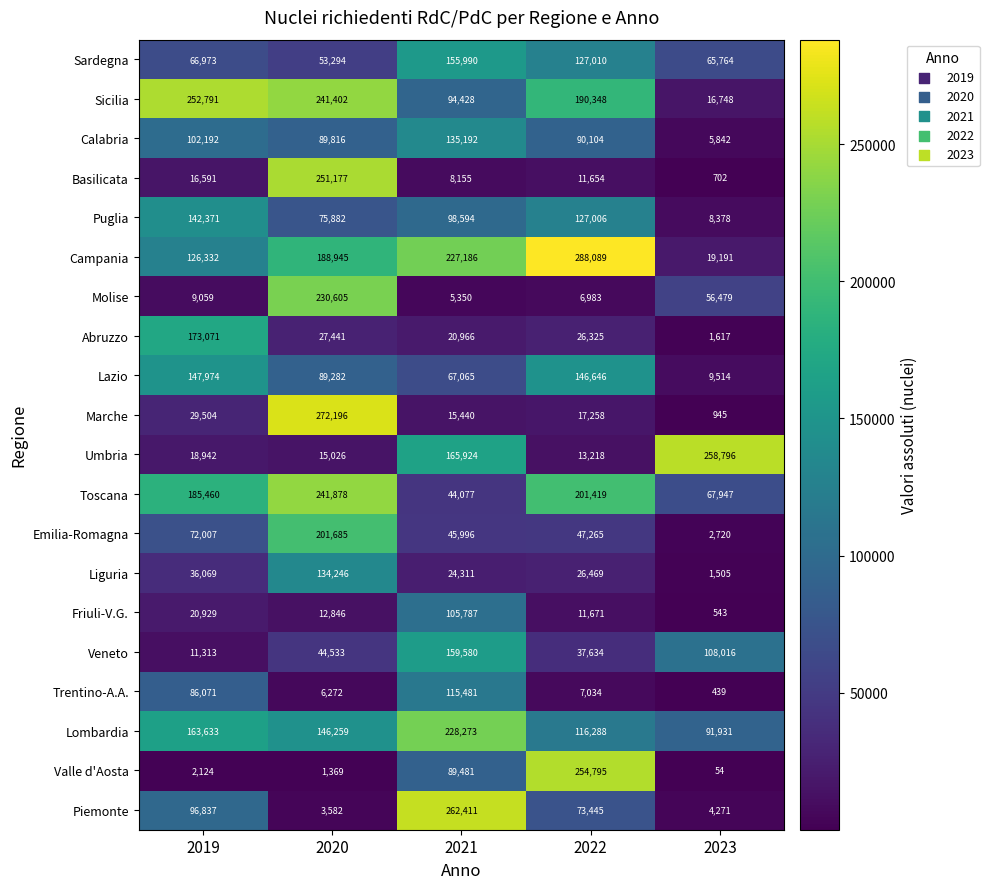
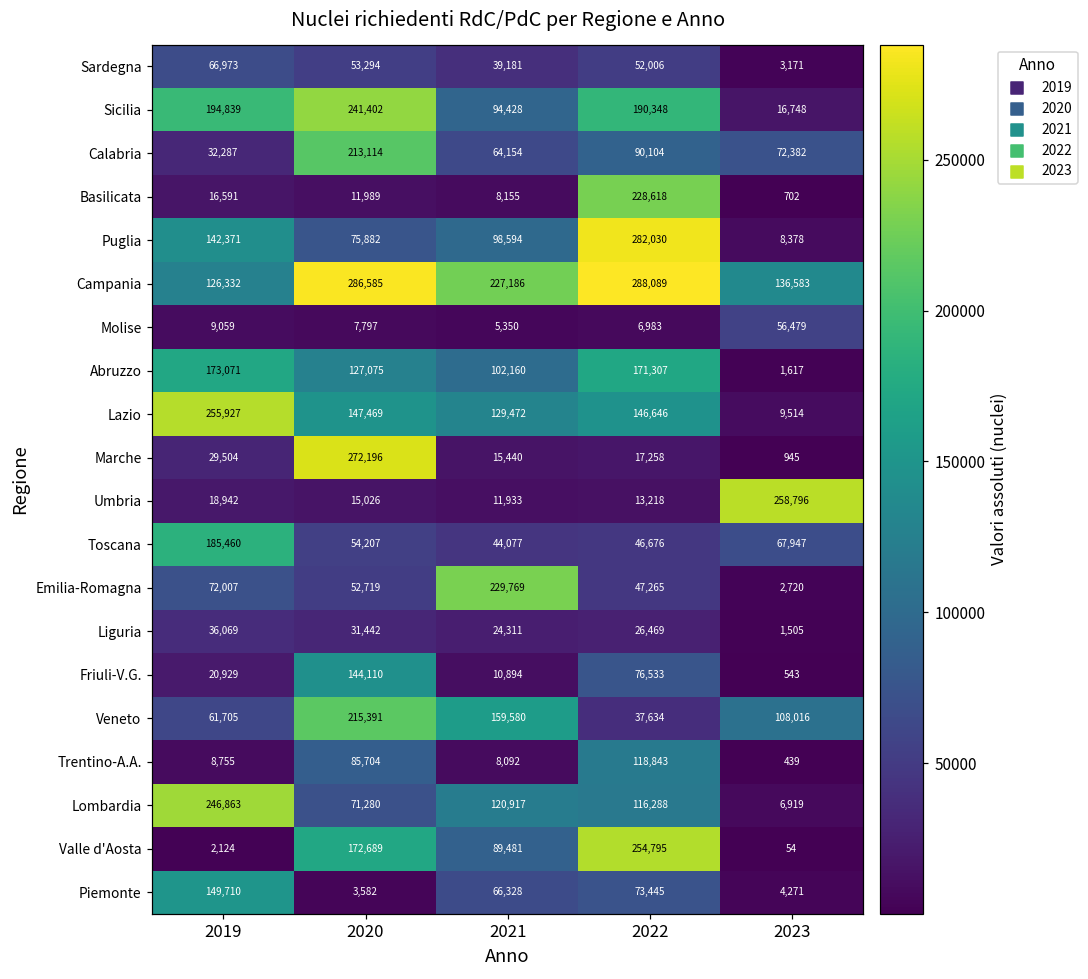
  {
    "Sardegna": {
      "2019": "66,973",
      "2020": "53,294",
-     "2021": "155,990",
-     "2022": "127,010",
-     "2023": "65,764"
+     "2021": "39,181",
+     "2022": "52,006",
+     "2023": "3,171"
    },
    "Sicilia": {
-     "2019": "252,791",
+     "2019": "194,839",
      "2020": "241,402",
      "2021": "94,428",
      "2022": "190,348",
      "2023": "16,748"
    },
    "Calabria": {
-     "2019": "102,192",
-     "2020": "89,816",
-     "2021": "135,192",
+     "2019": "32,287",
+     "2020": "213,114",
+     "2021": "64,154",
      "2022": "90,104",
-     "2023": "5,842"
+     "2023": "72,382"
    },
    "Basilicata": {
      "2019": "16,591",
-     "2020": "251,177",
+     "2020": "11,989",
      "2021": "8,155",
-     "2022": "11,654",
+     "2022": "228,618",
      "2023": "702"
    },
    "Puglia": {
      "2019": "142,371",
      "2020": "75,882",
      "2021": "98,594",
-     "2022": "127,006",
+     "2022": "282,030",
      "2023": "8,378"
    },
    "Campania": {
      "2019": "126,332",
-     "2020": "188,945",
+     "2020": "286,585",
      "2021": "227,186",
      "2022": "288,089",
-     "2023": "19,191"
+     "2023": "136,583"
    },
    "Molise": {
      "2019": "9,059",
-     "2020": "230,605",
+     "2020": "7,797",
      "2021": "5,350",
      "2022": "6,983",
      "2023": "56,479"
    },
    "Abruzzo": {
      "2019": "173,071",
-     "2020": "27,441",
-     "2021": "20,966",
-     "2022": "26,325",
+     "2020": "127,075",
+     "2021": "102,160",
+     "2022": "171,307",
      "2023": "1,617"
    },
    "Lazio": {
-     "2019": "147,974",
-     "2020": "89,282",
-     "2021": "67,065",
+     "2019": "255,927",
+     "2020": "147,469",
+     "2021": "129,472",
      "2022": "146,646",
      "2023": "9,514"
    },
    "Marche": {
      "2019": "29,504",
      "2020": "272,196",
      "2021": "15,440",
      "2022": "17,258",
      "2023": "945"
    },
    "Umbria": {
      "2019": "18,942",
      "2020": "15,026",
-     "2021": "165,924",
+     "2021": "11,933",
      "2022": "13,218",
      "2023": "258,796"
    },
    "Toscana": {
      "2019": "185,460",
-     "2020": "241,878",
+     "2020": "54,207",
      "2021": "44,077",
-     "2022": "201,419",
+     "2022": "46,676",
      "2023": "67,947"
    },
    "Emilia-Romagna": {
      "2019": "72,007",
-     "2020": "201,685",
-     "2021": "45,996",
+     "2020": "52,719",
+     "2021": "229,769",
      "2022": "47,265",
      "2023": "2,720"
    },
    "Liguria": {
      "2019": "36,069",
-     "2020": "134,246",
+     "2020": "31,442",
      "2021": "24,311",
      "2022": "26,469",
      "2023": "1,505"
    },
    "Friuli-V.G.": {
      "2019": "20,929",
-     "2020": "12,846",
-     "2021": "105,787",
-     "2022": "11,671",
+     "2020": "144,110",
+     "2021": "10,894",
+     "2022": "76,533",
      "2023": "543"
    },
    "Veneto": {
-     "2019": "11,313",
-     "2020": "44,533",
+     "2019": "61,705",
+     "2020": "215,391",
      "2021": "159,580",
      "2022": "37,634",
      "2023": "108,016"
    },
    "Trentino-A.A.": {
-     "2019": "86,071",
-     "2020": "6,272",
-     "2021": "115,481",
-     "2022": "7,034",
+     "2019": "8,755",
+     "2020": "85,704",
+     "2021": "8,092",
+     "2022": "118,843",
      "2023": "439"
    },
    "Lombardia": {
-     "2019": "163,633",
-     "2020": "146,259",
-     "2021": "228,273",
+     "2019": "246,863",
+     "2020": "71,280",
+     "2021": "120,917",
      "2022": "116,288",
-     "2023": "91,931"
+     "2023": "6,919"
    },
    "Valle d'Aosta": {
      "2019": "2,124",
-     "2020": "1,369",
+     "2020": "172,689",
      "2021": "89,481",
      "2022": "254,795",
      "2023": "54"
    },
    "Piemonte": {
-     "2019": "96,837",
+     "2019": "149,710",
      "2020": "3,582",
-     "2021": "262,411",
+     "2021": "66,328",
      "2022": "73,445",
      "2023": "4,271"
    }
  }
